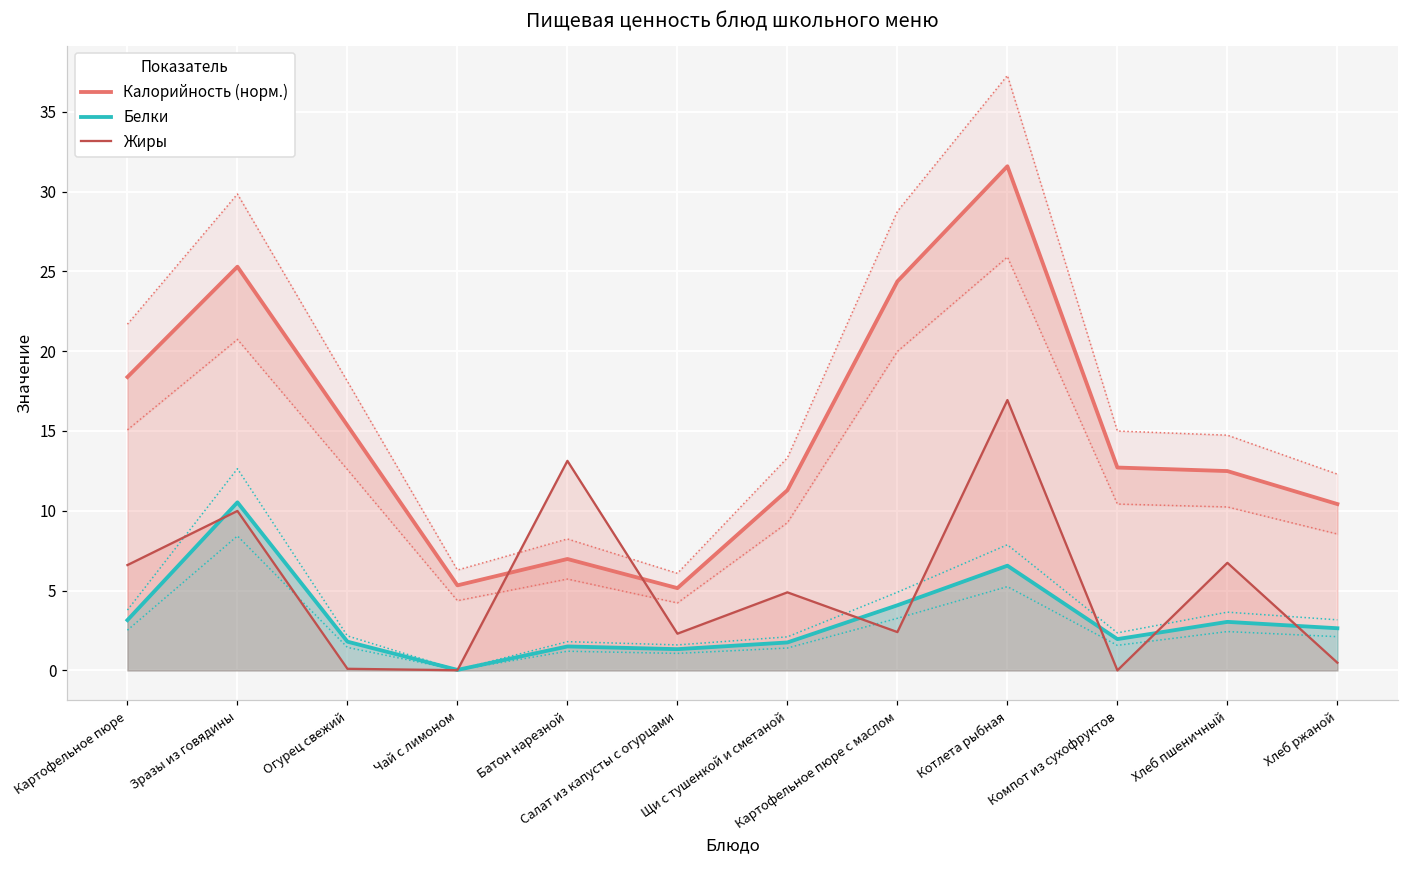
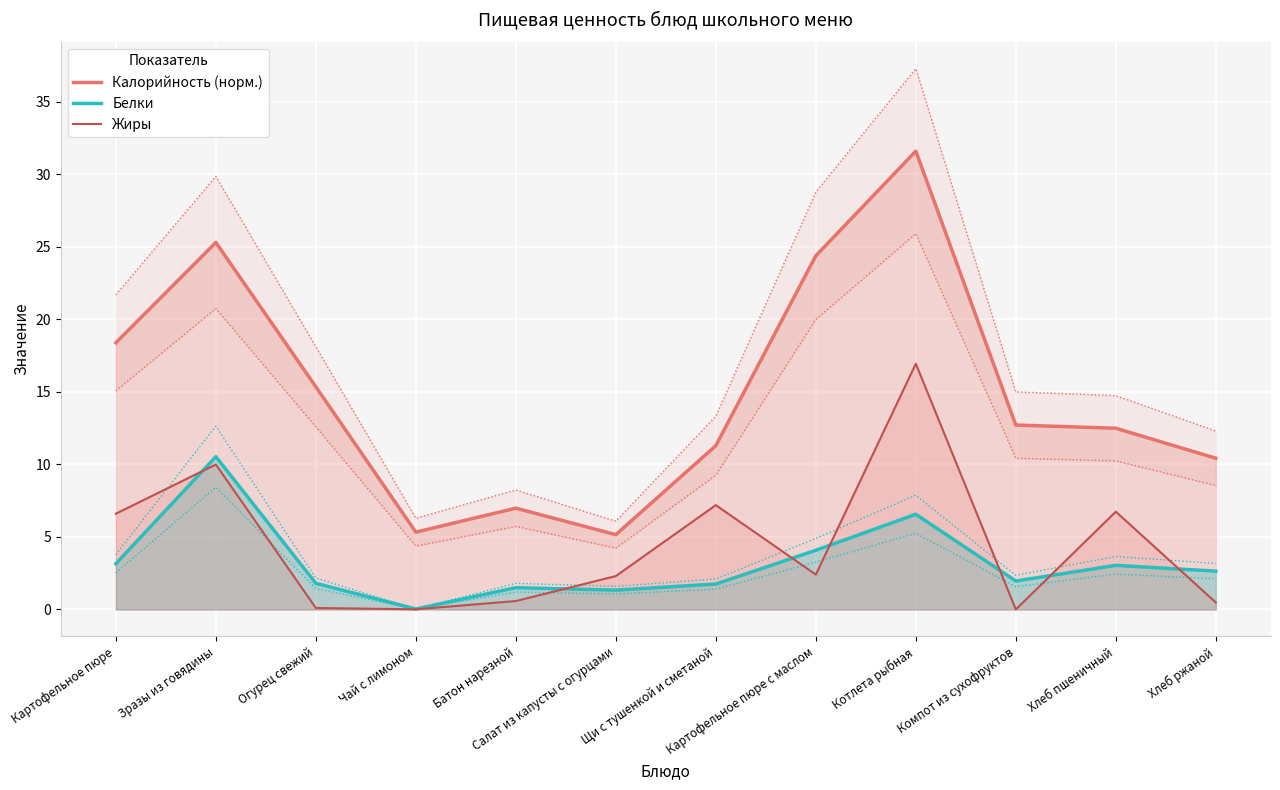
  {
    "Жиры": {
      "Картофельное пюре": 6.6,
      "Зразы из говядины": 10.0,
      "Огурец свежий": 0.1,
-     "Батон нарезной": 13.1,
+     "Батон нарезной": 0.6,
      "Салат из капусты с огурцами": 2.3,
-     "Щи с тушенкой и сметаной": 4.9,
+     "Щи с тушенкой и сметаной": 7.2,
      "Картофельное пюре с маслом": 2.4,
      "Котлета рыбная": 16.9,
      "Компот из сухофруктов": 0.0,
      "Хлеб пшеничный": 6.7,
      "Хлеб ржаной": 0.5
    }
  }
